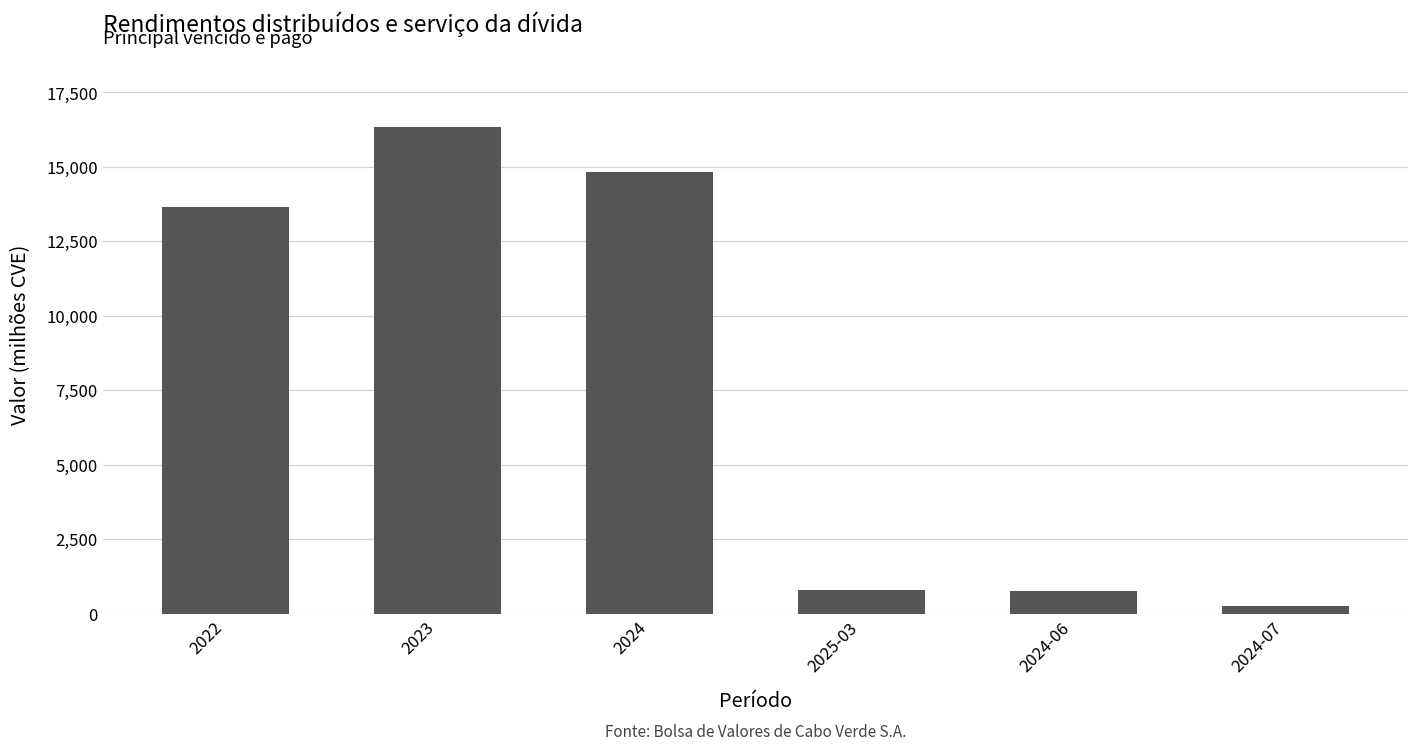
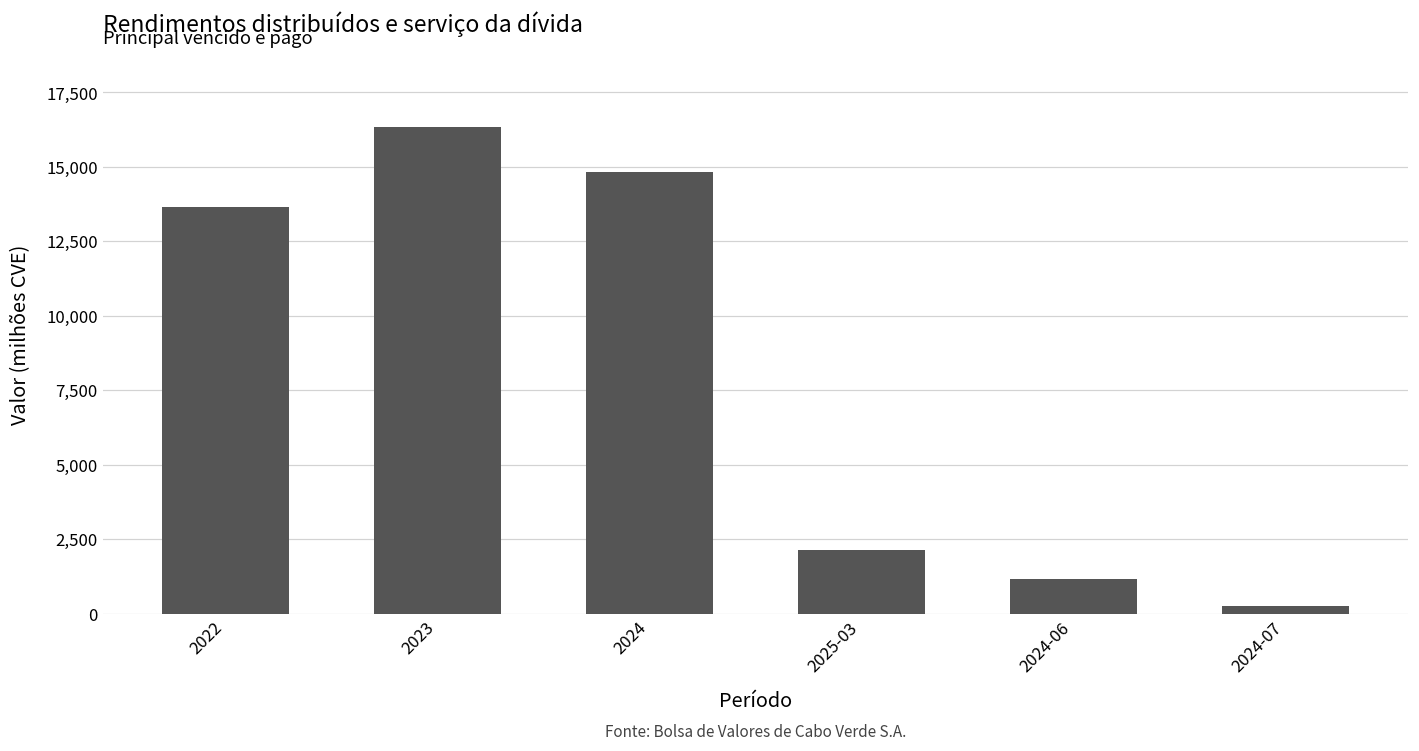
  {
    "2022": "13,700",
    "2023": "16,300",
    "2024": "14,800",
-   "2025-03": "800",
-   "2024-06": "800",
+   "2025-03": "2,100",
+   "2024-06": "1,200",
    "2024-07": "300"
  }
